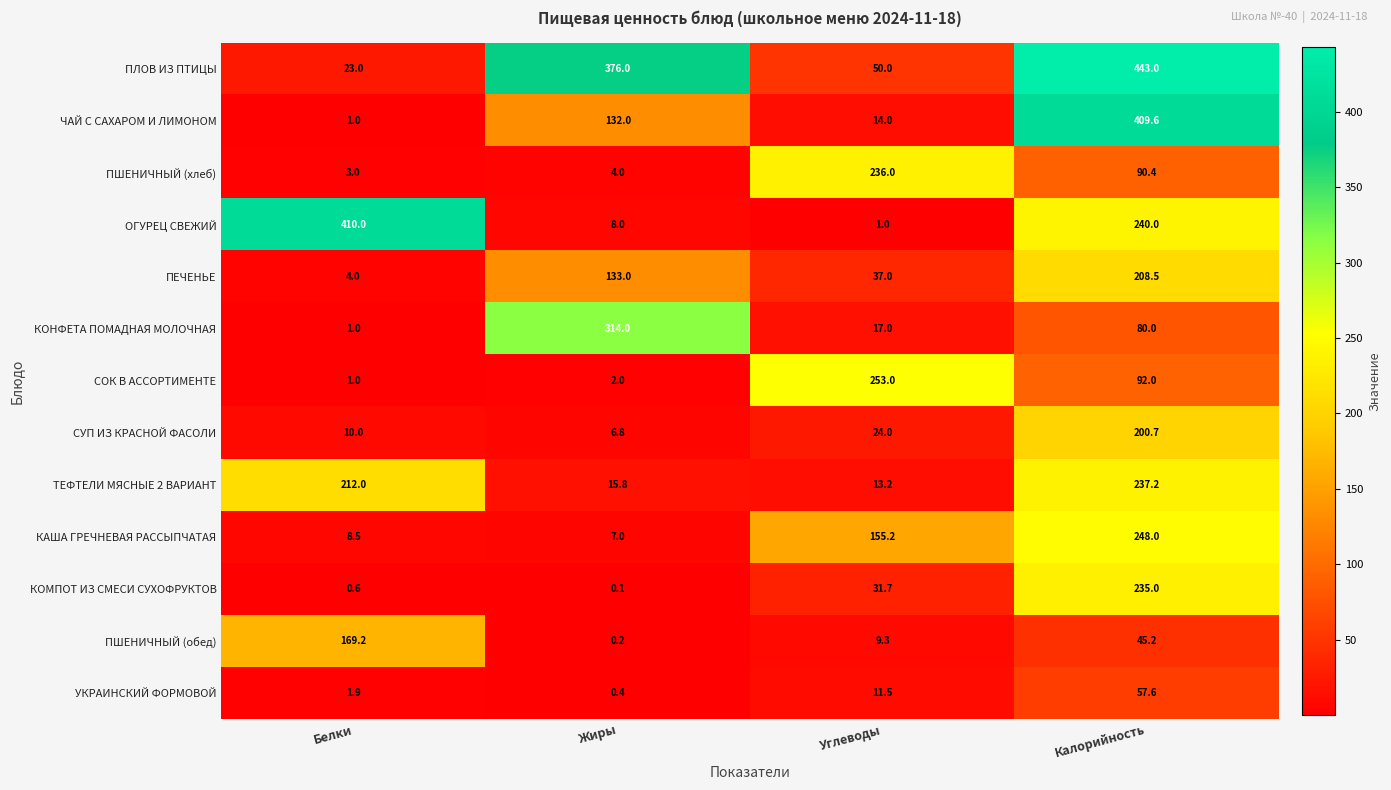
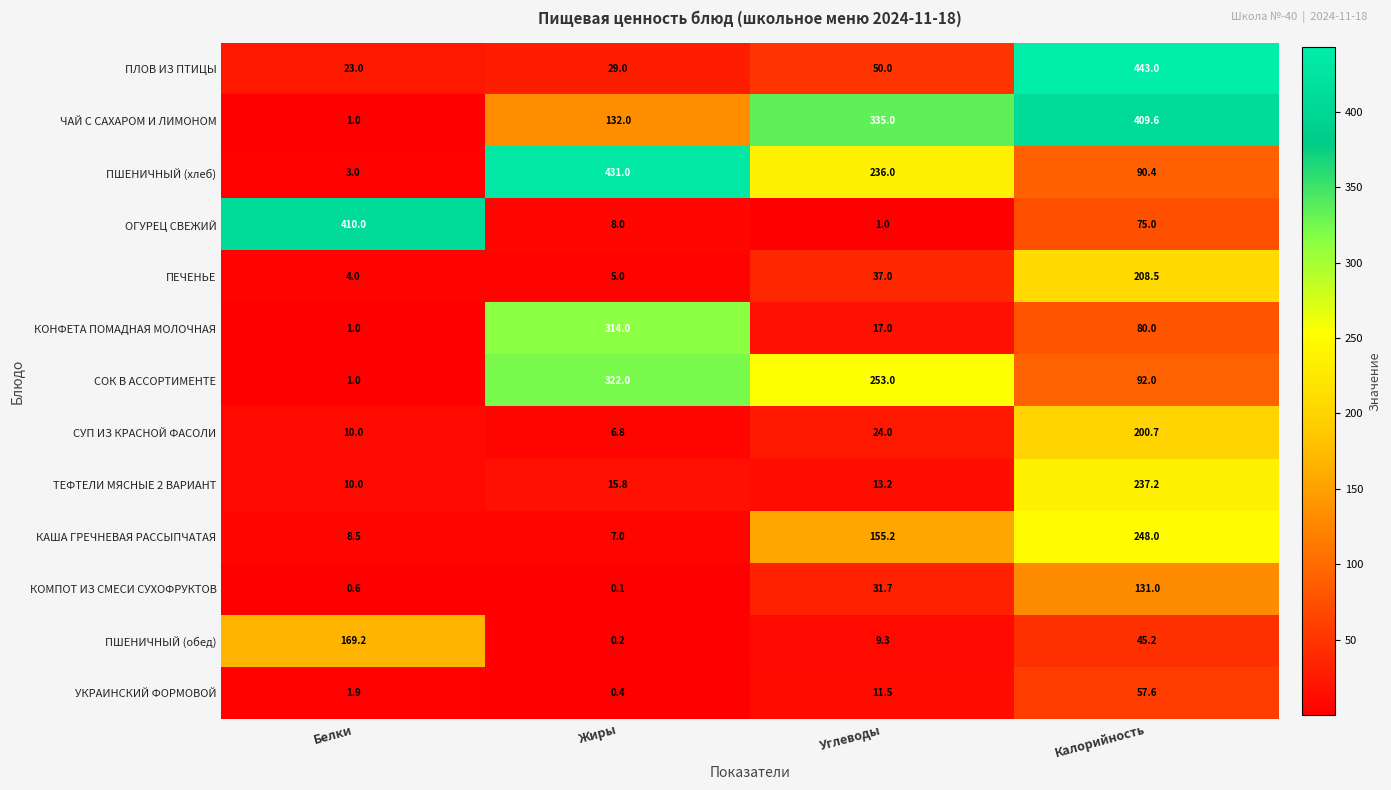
  {
    "ПЛОВ ИЗ ПТИЦЫ": {
      "Белки": 23.0,
-     "Жиры": 376.0,
+     "Жиры": 29.0,
      "Углеводы": 50.0,
      "Калорийность": 443.0
    },
    "ЧАЙ С САХАРОМ И ЛИМОНОМ": {
      "Белки": 1.0,
      "Жиры": 132.0,
-     "Углеводы": 14.0,
+     "Углеводы": 335.0,
      "Калорийность": 409.6
    },
    "ПШЕНИЧНЫЙ (хлеб)": {
      "Белки": 3.0,
-     "Жиры": 4.0,
+     "Жиры": 431.0,
      "Углеводы": 236.0,
      "Калорийность": 90.4
    },
    "ОГУРЕЦ СВЕЖИЙ": {
      "Белки": 410.0,
      "Жиры": 8.0,
      "Углеводы": 1.0,
-     "Калорийность": 240.0
+     "Калорийность": 75.0
    },
    "ПЕЧЕНЬЕ": {
      "Белки": 4.0,
-     "Жиры": 133.0,
+     "Жиры": 5.0,
      "Углеводы": 37.0,
      "Калорийность": 208.5
    },
    "КОНФЕТА ПОМАДНАЯ МОЛОЧНАЯ": {
      "Белки": 1.0,
      "Жиры": 314.0,
      "Углеводы": 17.0,
      "Калорийность": 80.0
    },
    "СОК В АССОРТИМЕНТЕ": {
      "Белки": 1.0,
-     "Жиры": 2.0,
+     "Жиры": 322.0,
      "Углеводы": 253.0,
      "Калорийность": 92.0
    },
    "СУП ИЗ КРАСНОЙ ФАСОЛИ": {
      "Белки": 10.0,
      "Жиры": 6.8,
      "Углеводы": 24.0,
      "Калорийность": 200.7
    },
    "ТЕФТЕЛИ МЯСНЫЕ 2 ВАРИАНТ": {
-     "Белки": 212.0,
+     "Белки": 10.0,
      "Жиры": 15.8,
      "Углеводы": 13.2,
      "Калорийность": 237.2
    },
    "КАША ГРЕЧНЕВАЯ РАССЫПЧАТАЯ": {
      "Белки": 8.5,
      "Жиры": 7.0,
      "Углеводы": 155.2,
      "Калорийность": 248.0
    },
    "КОМПОТ ИЗ СМЕСИ СУХОФРУКТОВ": {
      "Белки": 0.6,
      "Жиры": 0.1,
      "Углеводы": 31.7,
-     "Калорийность": 235.0
+     "Калорийность": 131.0
    },
    "ПШЕНИЧНЫЙ (обед)": {
      "Белки": 169.2,
      "Жиры": 0.2,
      "Углеводы": 9.3,
      "Калорийность": 45.2
    },
    "УКРАИНСКИЙ ФОРМОВОЙ": {
      "Белки": 1.9,
      "Жиры": 0.4,
      "Углеводы": 11.5,
      "Калорийность": 57.6
    }
  }
